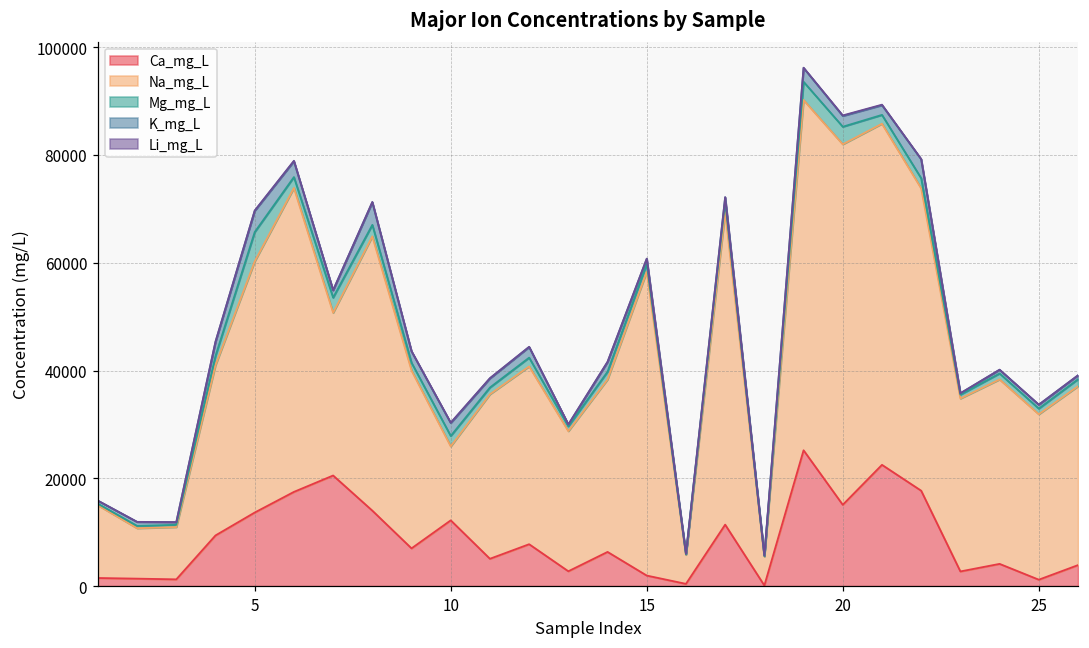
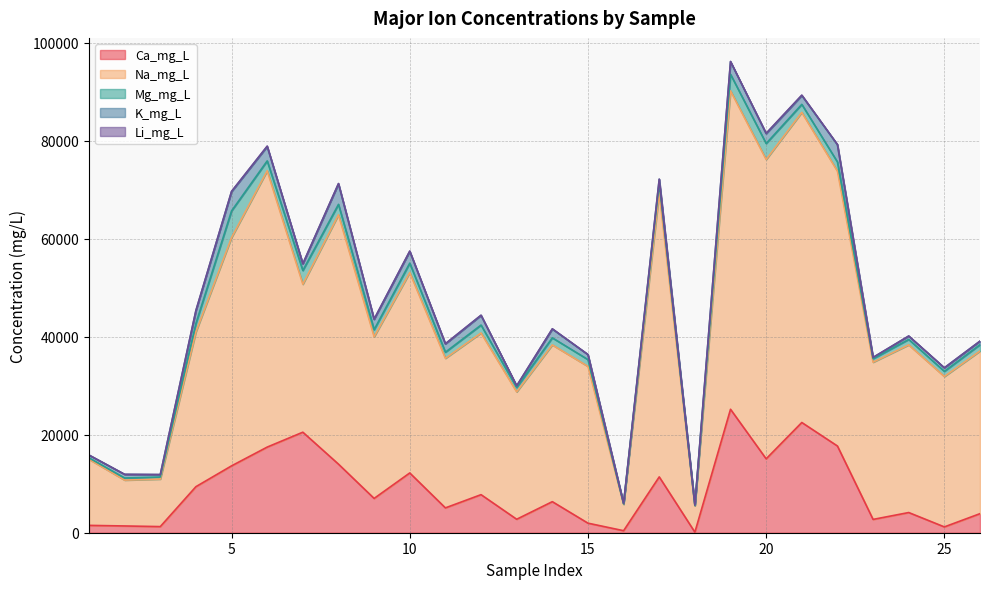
  {
    "Ca_mg_L": {
      "5": 14000,
      "10": 12000,
      "15": 2000,
      "20": 15000,
      "25": 1000
    },
    "Na_mg_L": {
      "5": 47000,
-     "10": 14000,
-     "15": 56000,
-     "20": 67000,
+     "10": 41000,
+     "15": 32000,
+     "20": 61000,
      "25": 31000
    }
  }
